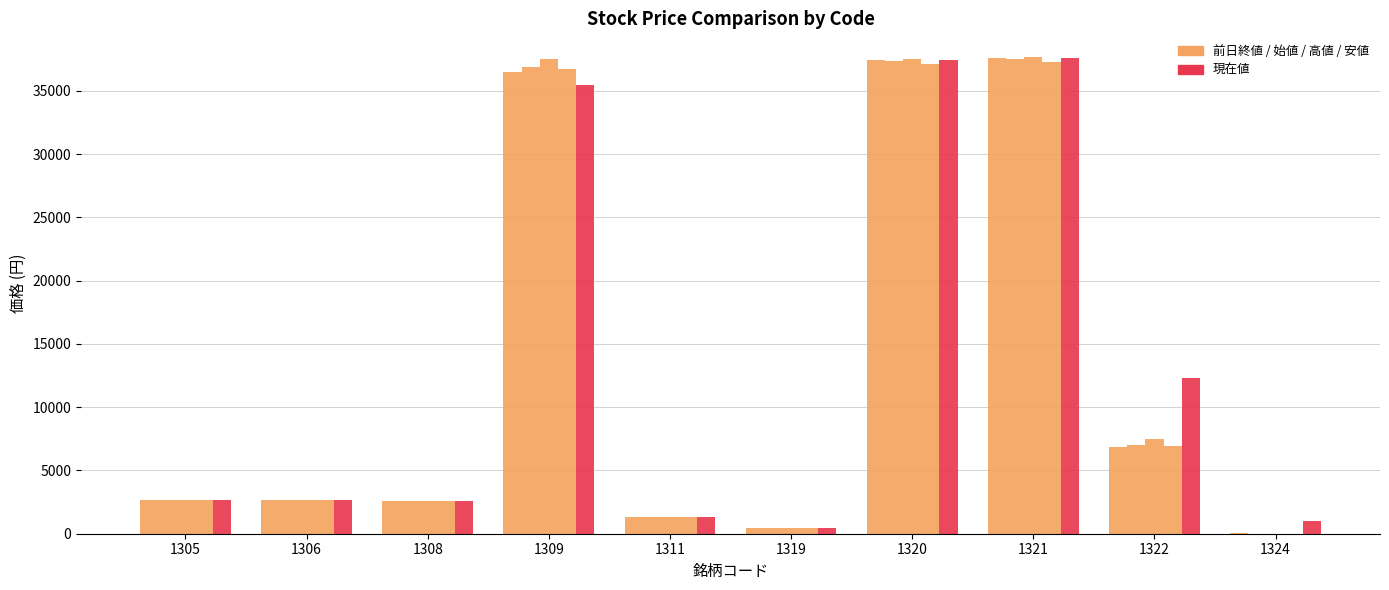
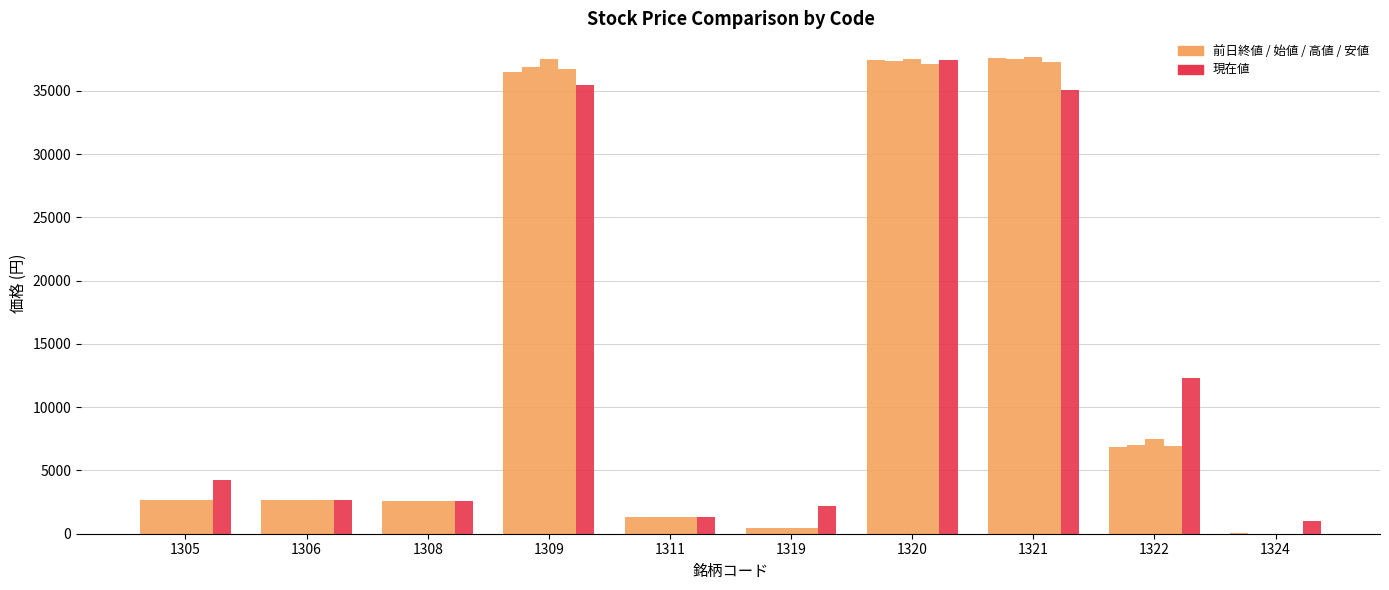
  {
    "現在値": {
-     "1305": 2700,
+     "1305": 4200,
      "1306": 2600,
      "1308": 2600,
      "1309": 35500,
      "1311": 1300,
-     "1319": 400,
+     "1319": 2200,
      "1320": 37500,
-     "1321": 37600,
+     "1321": 35000,
      "1322": 12300,
      "1324": 1000
    }
  }
